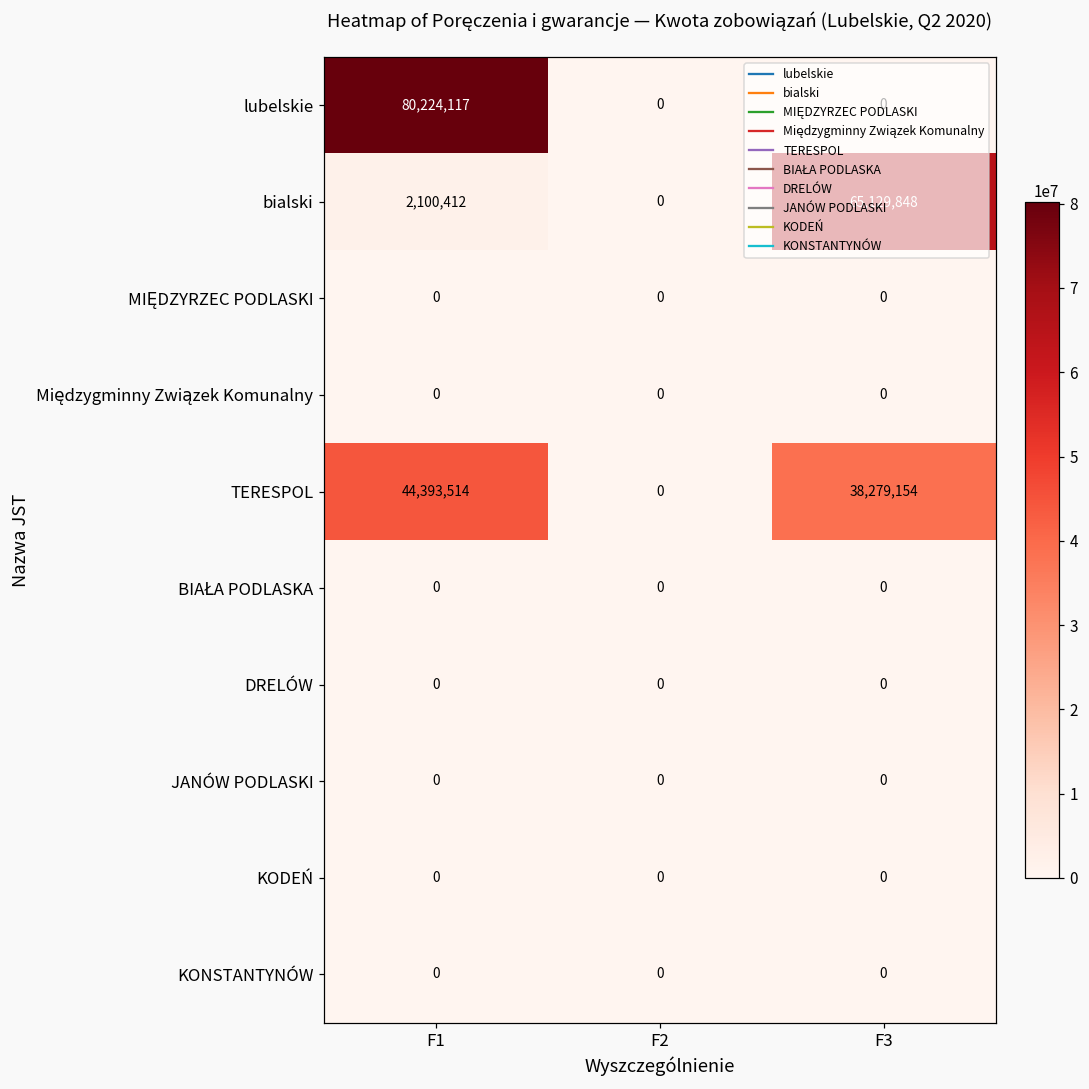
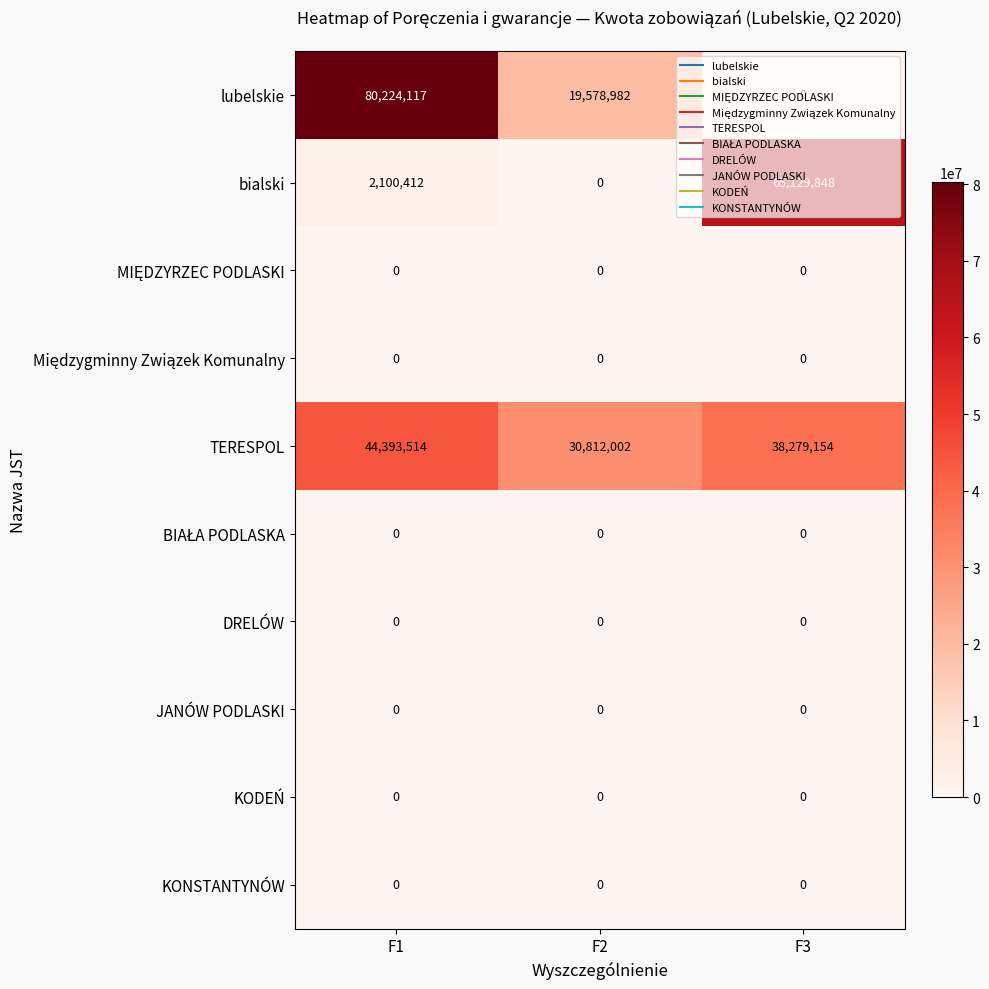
  {
    "lubelskie": {
      "F1": "80,224,117",
-     "F2": "0"
+     "F2": "19,578,982"
    },
    "bialski": {
      "F1": "2,100,412",
      "F2": "0"
    },
    "MIĘDZYRZEC PODLASKI": {
      "F1": "0",
      "F2": "0",
      "F3": "0"
    },
    "Międzygminny Związek Komunalny": {
      "F1": "0",
      "F2": "0",
      "F3": "0"
    },
    "TERESPOL": {
      "F1": "44,393,514",
-     "F2": "0",
+     "F2": "30,812,002",
      "F3": "38,279,154"
    },
    "BIAŁA PODLASKA": {
      "F1": "0",
      "F2": "0",
      "F3": "0"
    },
    "DRELÓW": {
      "F1": "0",
      "F2": "0",
      "F3": "0"
    },
    "JANÓW PODLASKI": {
      "F1": "0",
      "F2": "0",
      "F3": "0"
    },
    "KODEŃ": {
      "F1": "0",
      "F2": "0",
      "F3": "0"
    },
    "KONSTANTYNÓW": {
      "F1": "0",
      "F2": "0",
      "F3": "0"
    }
  }
